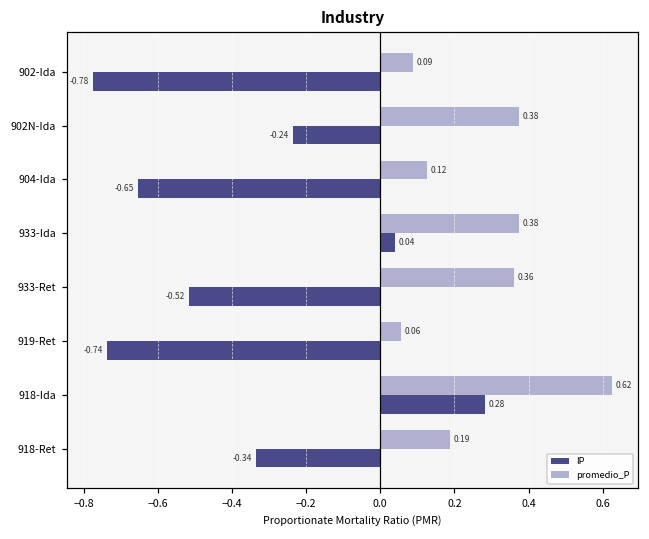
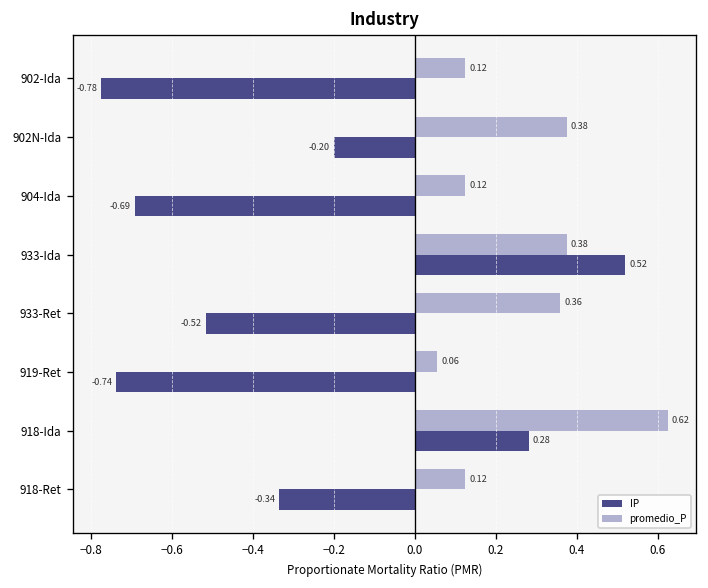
  {
    "IP": {
      "902-Ida": -0.78,
-     "902N-Ida": -0.24,
-     "904-Ida": -0.65,
-     "933-Ida": 0.04,
+     "902N-Ida": -0.20,
+     "904-Ida": -0.69,
+     "933-Ida": 0.52,
      "933-Ret": -0.52,
      "919-Ret": -0.74,
      "918-Ida": 0.28,
      "918-Ret": -0.34
    },
    "promedio_P": {
-     "902-Ida": 0.09,
+     "902-Ida": 0.12,
      "902N-Ida": 0.38,
      "904-Ida": 0.12,
      "933-Ida": 0.38,
      "933-Ret": 0.36,
      "919-Ret": 0.06,
      "918-Ida": 0.62,
-     "918-Ret": 0.19
+     "918-Ret": 0.12
    }
  }
